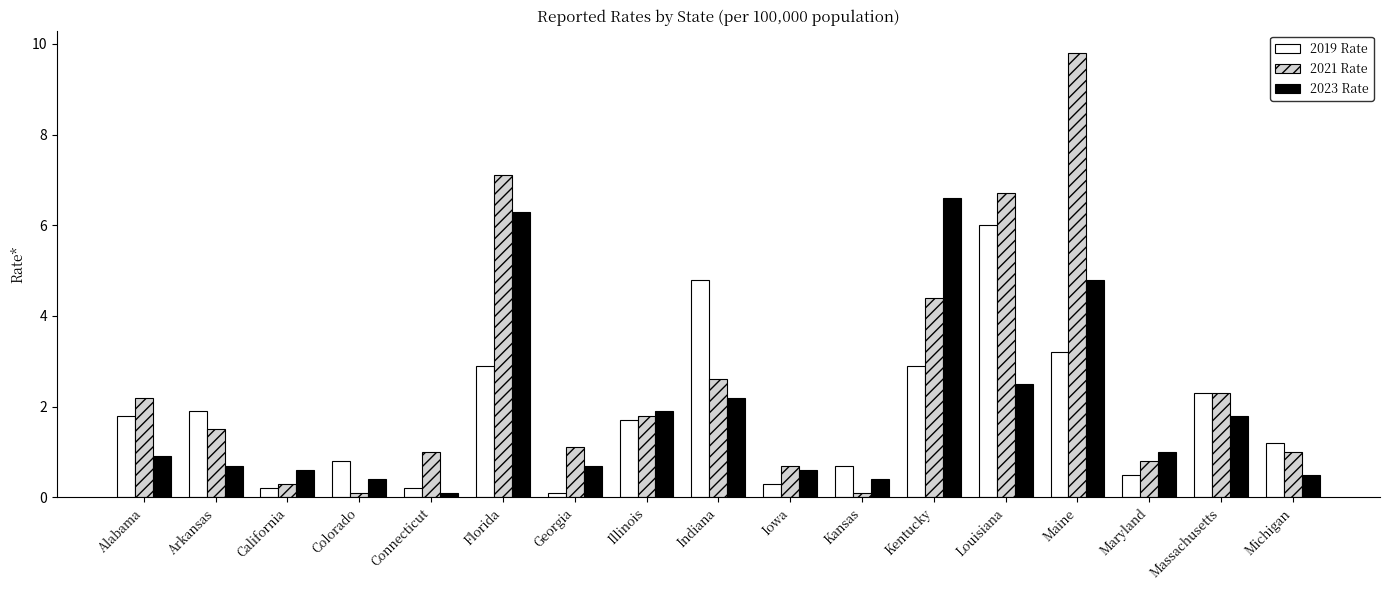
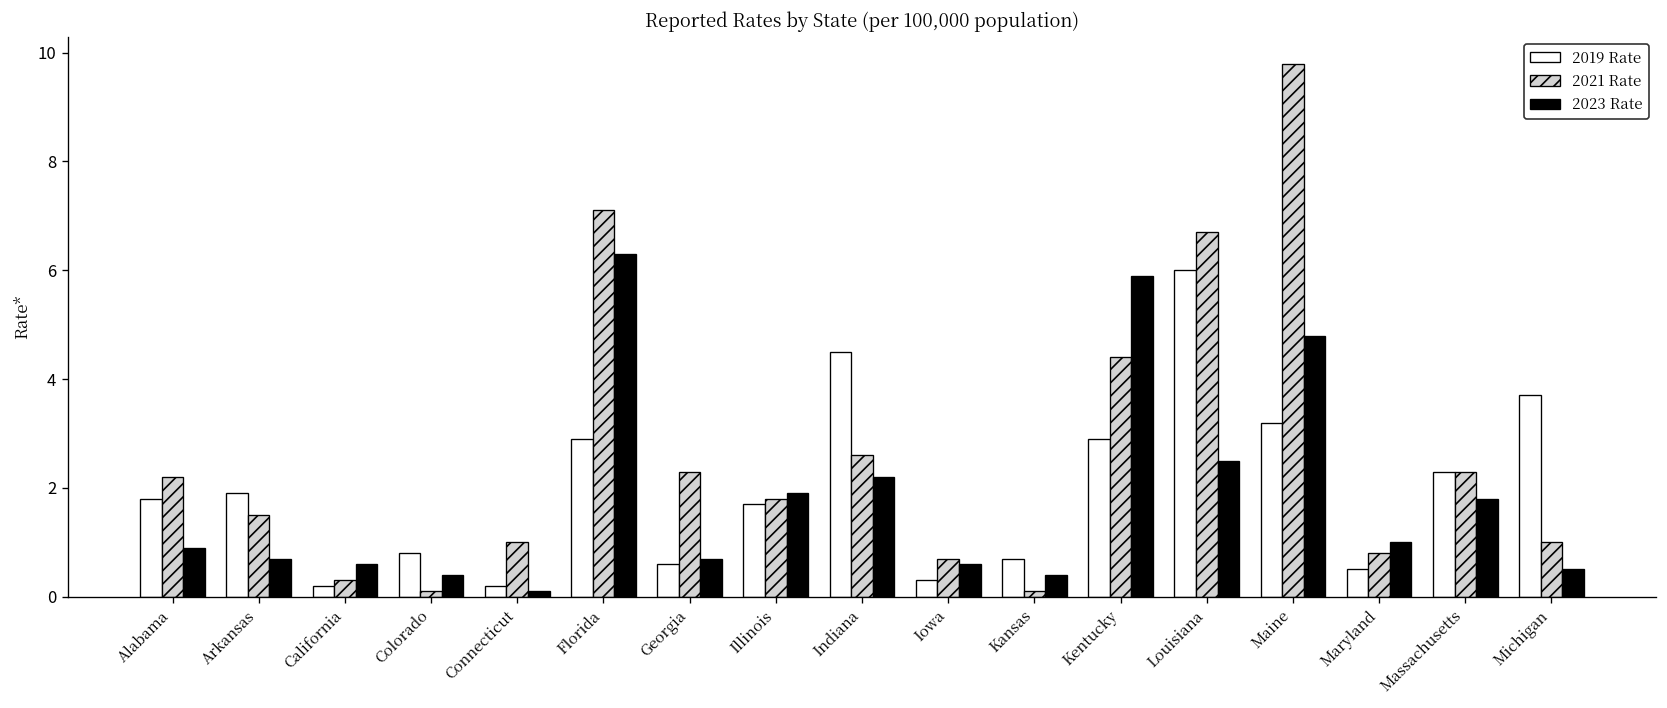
  {
    "2019 Rate": {
      "Alabama": 1.8,
      "Arkansas": 1.9,
      "California": 0.2,
      "Colorado": 0.8,
      "Connecticut": 0.2,
      "Florida": 2.9,
-     "Georgia": 0.1,
+     "Georgia": 0.6,
      "Illinois": 1.7,
-     "Indiana": 4.8,
+     "Indiana": 4.5,
      "Iowa": 0.3,
      "Kansas": 0.7,
      "Kentucky": 2.9,
      "Louisiana": 6.0,
      "Maine": 3.2,
      "Maryland": 0.5,
      "Massachusetts": 2.3,
-     "Michigan": 1.2
+     "Michigan": 3.7
    },
    "2021 Rate": {
      "Alabama": 2.2,
      "Arkansas": 1.5,
      "California": 0.3,
      "Colorado": 0.1,
      "Connecticut": 1.0,
      "Florida": 7.1,
-     "Georgia": 1.1,
+     "Georgia": 2.3,
      "Illinois": 1.8,
      "Indiana": 2.6,
      "Iowa": 0.7,
      "Kansas": 0.1,
      "Kentucky": 4.4,
      "Louisiana": 6.7,
      "Maine": 9.8,
      "Maryland": 0.8,
      "Massachusetts": 2.3,
      "Michigan": 1.0
    },
    "2023 Rate": {
      "Alabama": 0.9,
      "Arkansas": 0.7,
      "California": 0.6,
      "Colorado": 0.4,
      "Connecticut": 0.1,
      "Florida": 6.3,
      "Georgia": 0.7,
      "Illinois": 1.9,
      "Indiana": 2.2,
      "Iowa": 0.6,
      "Kansas": 0.4,
-     "Kentucky": 6.6,
+     "Kentucky": 5.9,
      "Louisiana": 2.5,
      "Maine": 4.8,
      "Maryland": 1.0,
      "Massachusetts": 1.8,
      "Michigan": 0.5
    }
  }
